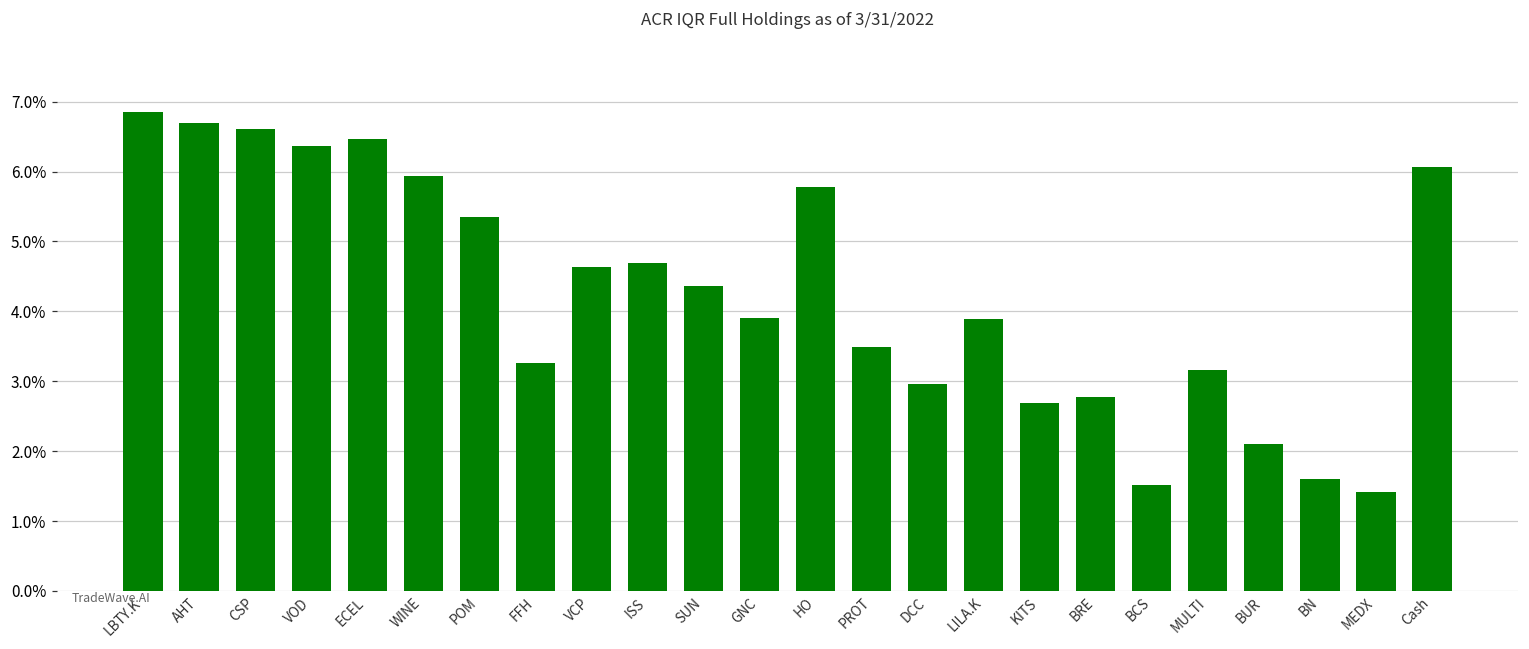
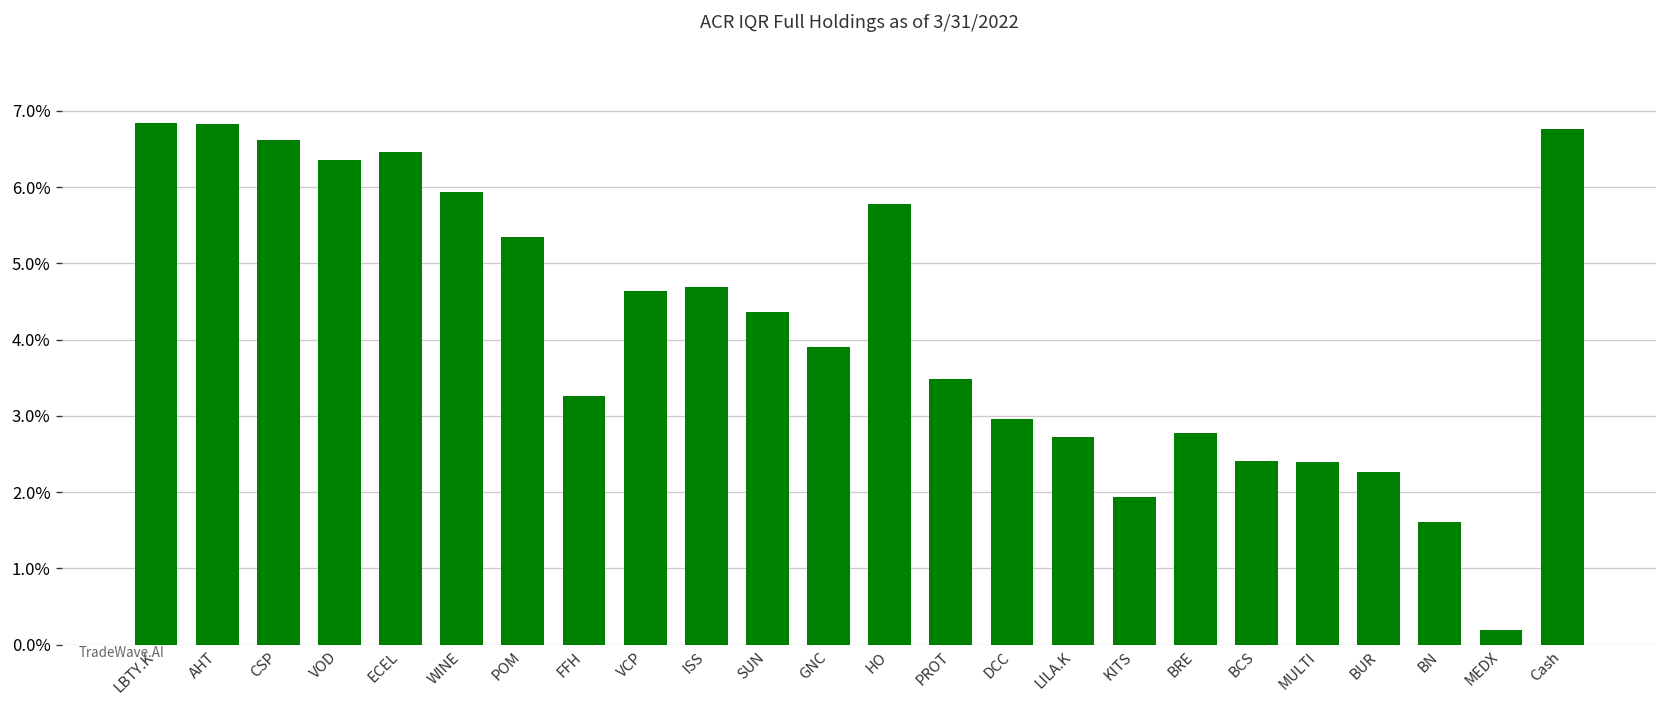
  {
    "LBTY.K": "6.8%",
-   "AHT": "6.7%",
+   "AHT": "6.8%",
    "CSP": "6.6%",
    "VOD": "6.4%",
    "ECEL": "6.5%",
    "WINE": "5.9%",
    "POM": "5.3%",
    "FFH": "3.3%",
    "VCP": "4.6%",
    "ISS": "4.7%",
    "SUN": "4.4%",
    "GNC": "3.9%",
    "HO": "5.8%",
    "PROT": "3.5%",
    "DCC": "3.0%",
-   "LILA.K": "3.9%",
-   "KITS": "2.7%",
+   "LILA.K": "2.7%",
+   "KITS": "1.9%",
    "BRE": "2.8%",
-   "BCS": "1.5%",
-   "MULTI": "3.2%",
-   "BUR": "2.1%",
+   "BCS": "2.4%",
+   "MULTI": "2.4%",
+   "BUR": "2.3%",
    "BN": "1.6%",
-   "MEDX": "1.4%",
-   "Cash": "6.1%"
+   "MEDX": "0.2%",
+   "Cash": "6.8%"
  }
